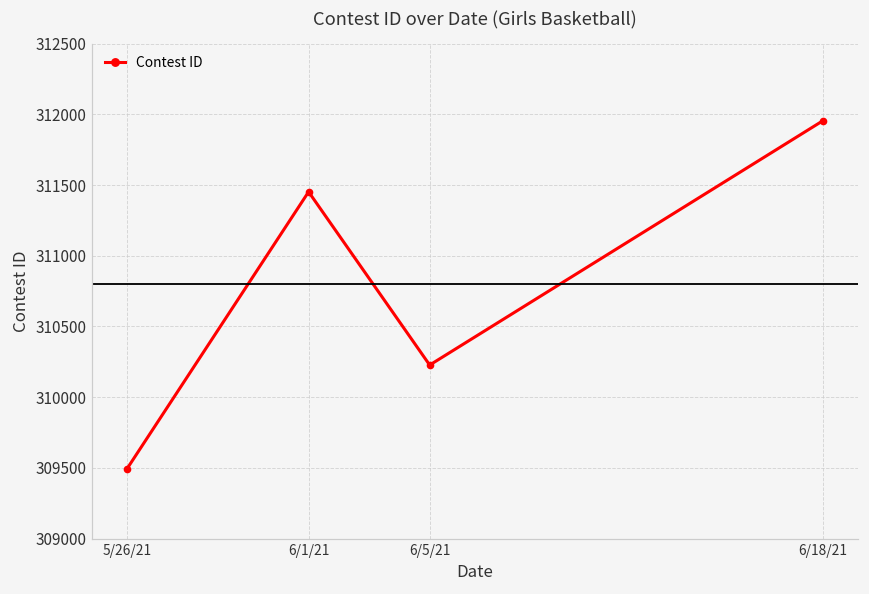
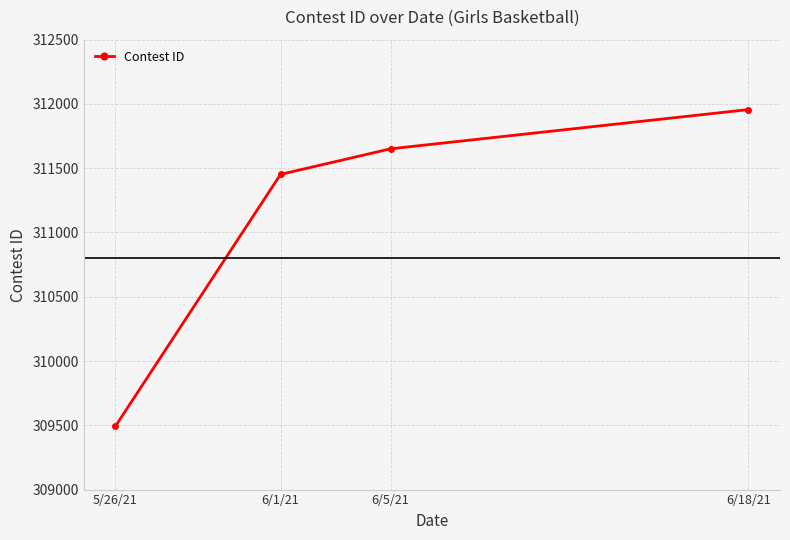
  {
    "5/26/21": 309490,
    "6/1/21": 311450,
-   "6/5/21": 310230,
+   "6/5/21": 311650,
    "6/18/21": 311960
  }
